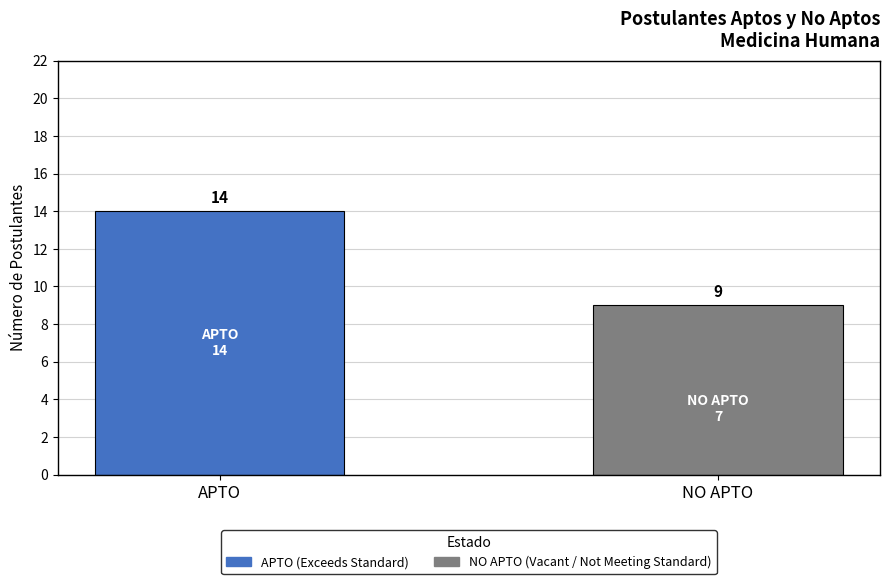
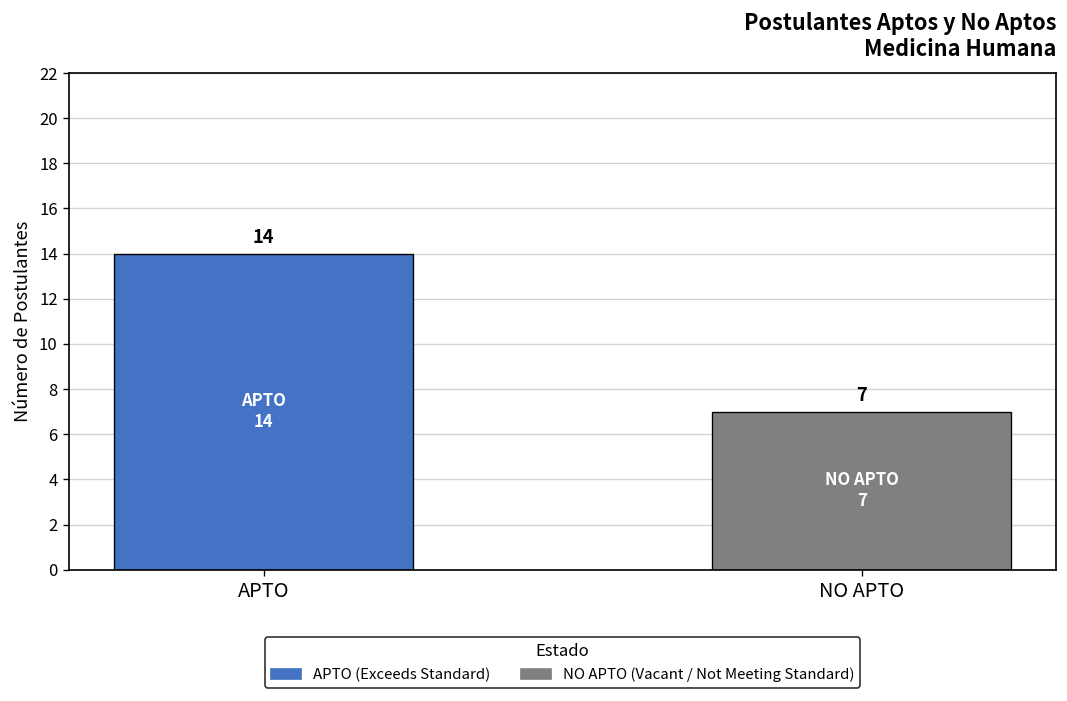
  {
    "APTO": 14,
-   "NO APTO": 9
+   "NO APTO": 7
  }
